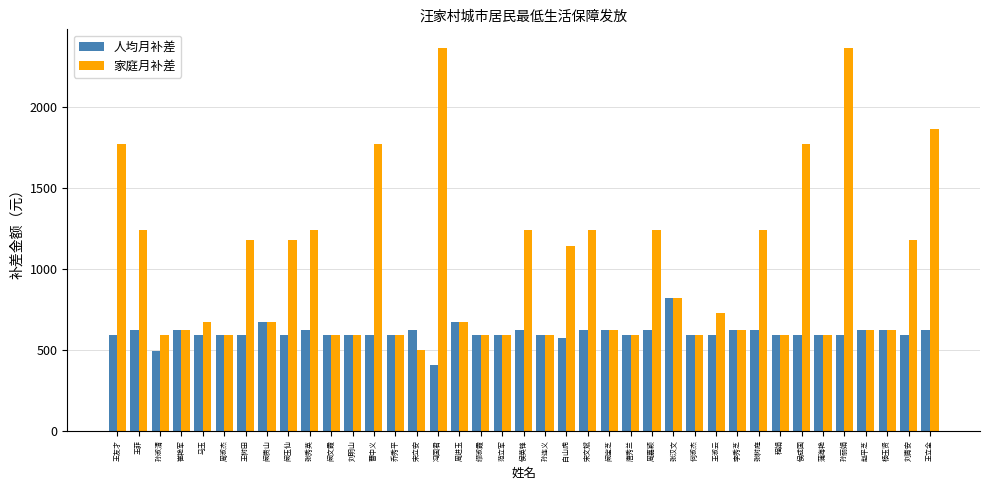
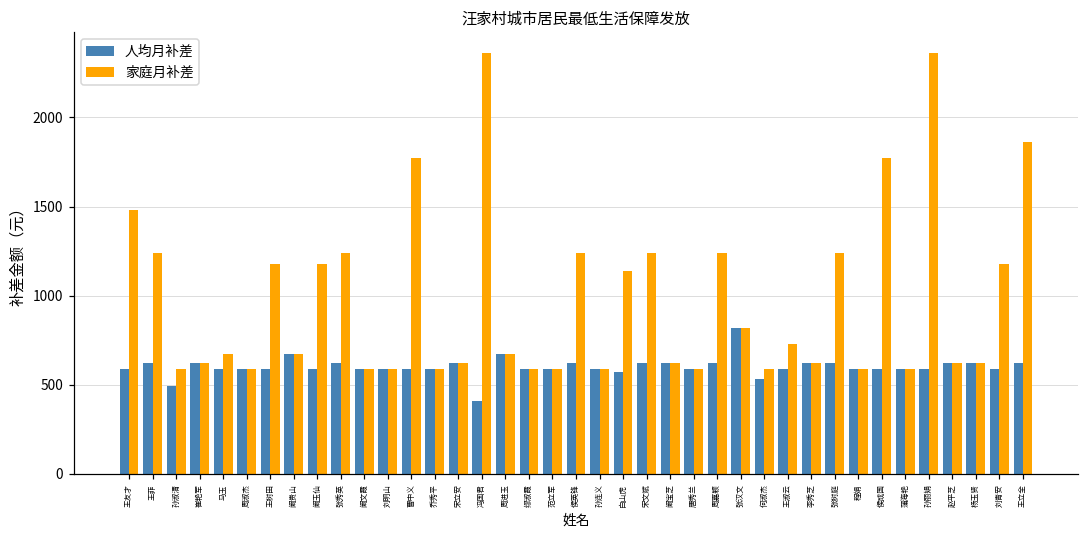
  {
    "人均月补差": {
      "王友才": 590,
      "王菲": 620,
      "孙淑清": 490,
      "崔艳军": 620,
      "马玉": 590,
      "周淑杰": 590,
      "王树田": 590,
      "阚贵山": 670,
      "阚玉仙": 590,
      "张秀英": 620,
      "阚文霞": 590,
      "刘明山": 590,
      "曹中义": 590,
      "乔秀平": 590,
      "宋立安": 620,
      "冯国君": 410,
      "周进玉": 670,
      "缪淑霞": 590,
      "范立军": 590,
      "侯英锋": 620,
      "孙连义": 590,
      "白山虎": 570,
      "宋文斌": 620,
      "阚宝芝": 620,
      "唐秀兰": 590,
      "周嘉颖": 620,
      "张汉文": 820,
-     "何淑杰": 590,
+     "何淑杰": 530,
      "王淑云": 590,
      "李秀芝": 620,
      "张树庭": 620,
      "程娟": 590,
      "侯成国": 590,
      "蒲海艳": 590,
      "孙丽娟": 590,
      "赵平芝": 620,
      "杨玉贤": 620,
      "刘青安": 590,
      "王立全": 620
    },
    "家庭月补差": {
-     "王友才": 1770,
+     "王友才": 1480,
      "王菲": 1240,
      "孙淑清": 590,
      "崔艳军": 620,
      "马玉": 670,
      "周淑杰": 590,
      "王树田": 1180,
      "阚贵山": 670,
      "阚玉仙": 1180,
      "张秀英": 1240,
      "阚文霞": 590,
      "刘明山": 590,
      "曹中义": 1770,
      "乔秀平": 590,
-     "宋立安": 500,
+     "宋立安": 620,
      "冯国君": 2360,
      "周进玉": 670,
      "缪淑霞": 590,
      "范立军": 590,
      "侯英锋": 1240,
      "孙连义": 590,
      "白山虎": 1140,
      "宋文斌": 1240,
      "阚宝芝": 620,
      "唐秀兰": 590,
      "周嘉颖": 1240,
      "张汉文": 820,
      "何淑杰": 590,
      "王淑云": 730,
      "李秀芝": 620,
      "张树庭": 1240,
      "程娟": 590,
      "侯成国": 1770,
      "蒲海艳": 590,
      "孙丽娟": 2360,
      "赵平芝": 620,
      "杨玉贤": 620,
      "刘青安": 1180,
      "王立全": 1860
    }
  }
